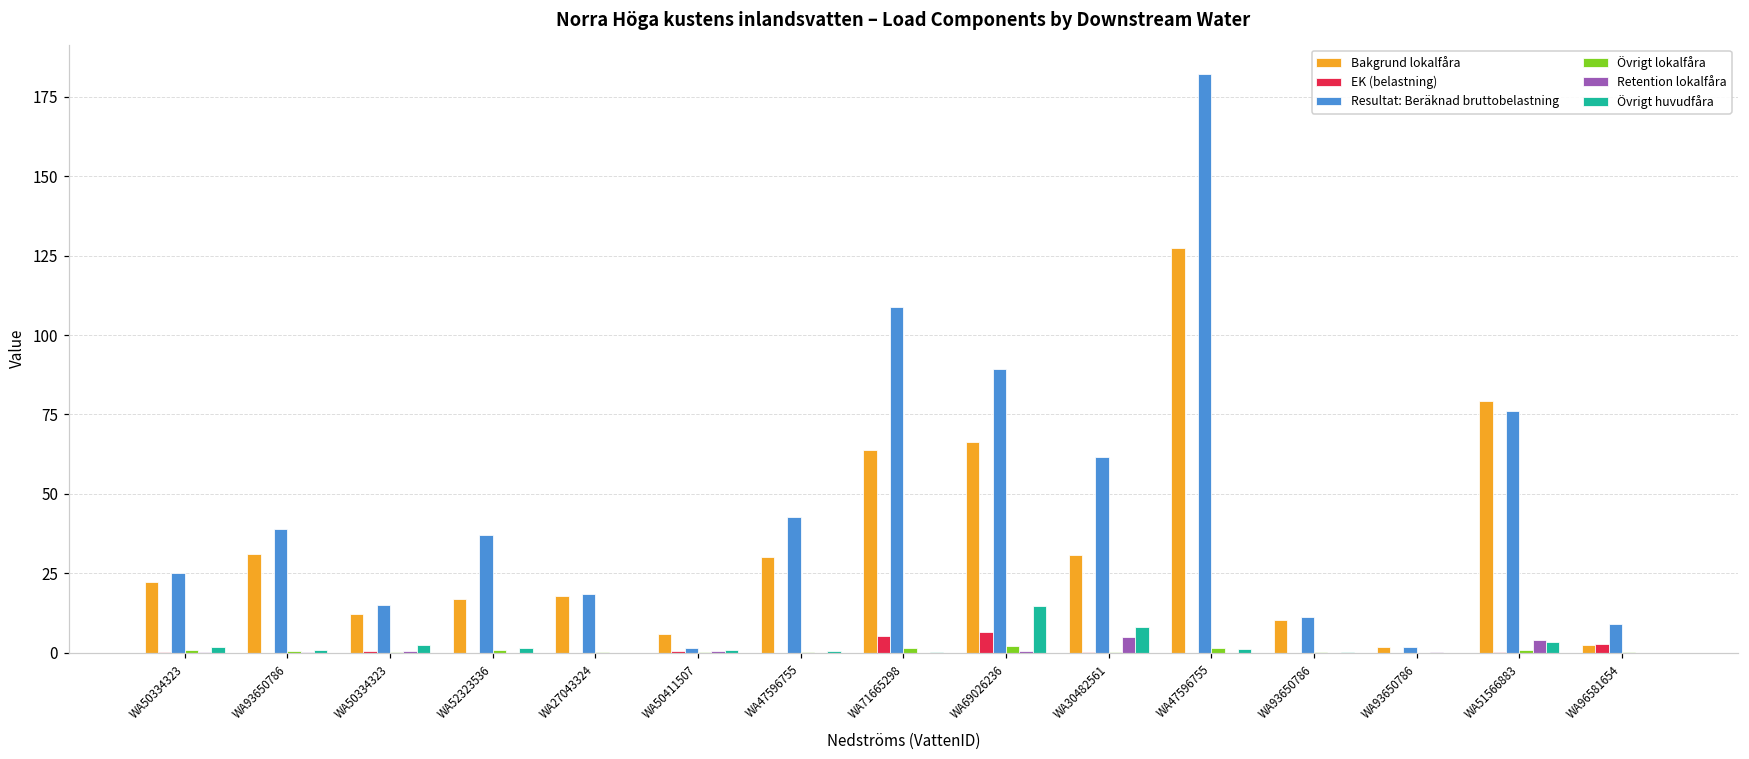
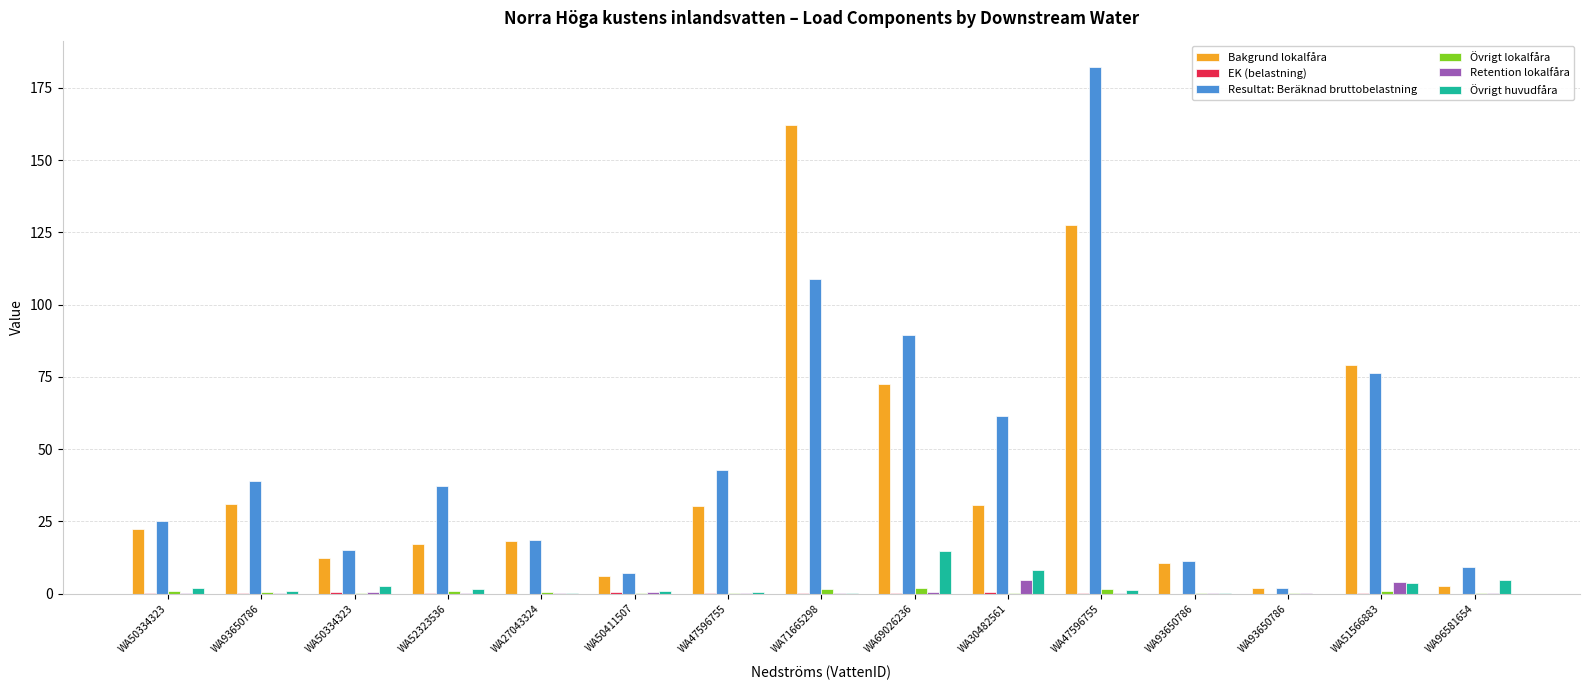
  {
    "Bakgrund lokalfåra": {
      "WA52323536": 17,
      "WA27043324": 18,
      "WA50411507": 6,
-     "WA71665298": 64,
-     "WA69026236": 66,
+     "WA71665298": 162,
+     "WA69026236": 73,
      "WA30482561": 31,
      "WA51566883": 79,
      "WA96581654": 3
    },
    "EK (belastning)": {
      "WA27043324": 0,
-     "WA71665298": 5,
-     "WA69026236": 6,
-     "WA96581654": 3
+     "WA71665298": 0,
+     "WA69026236": 0,
+     "WA96581654": 0
    },
    "Resultat: Beräknad bruttobelastning": {
      "WA52323536": 37,
      "WA27043324": 18,
-     "WA50411507": 1,
+     "WA50411507": 7,
      "WA71665298": 109,
      "WA69026236": 89,
      "WA30482561": 62,
      "WA51566883": 76,
      "WA96581654": 9
    },
    "Övrigt lokalfåra": {
      "WA71665298": 1,
      "WA69026236": 2,
      "WA51566883": 1
    },
    "Retention lokalfåra": {
      "WA30482561": 5,
      "WA51566883": 4
    },
    "Övrigt huvudfåra": {
      "WA52323536": 2,
      "WA69026236": 15,
      "WA30482561": 8,
      "WA51566883": 4,
-     "WA96581654": 0
+     "WA96581654": 5
    }
  }
